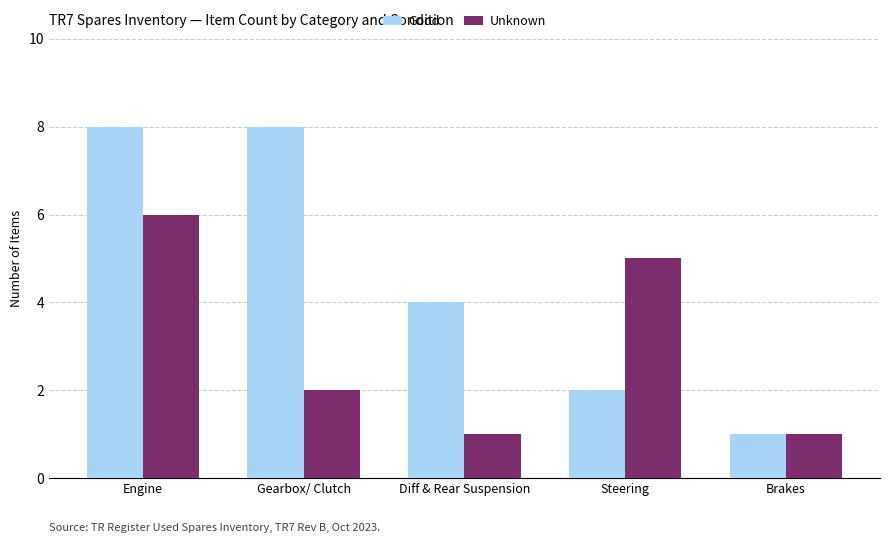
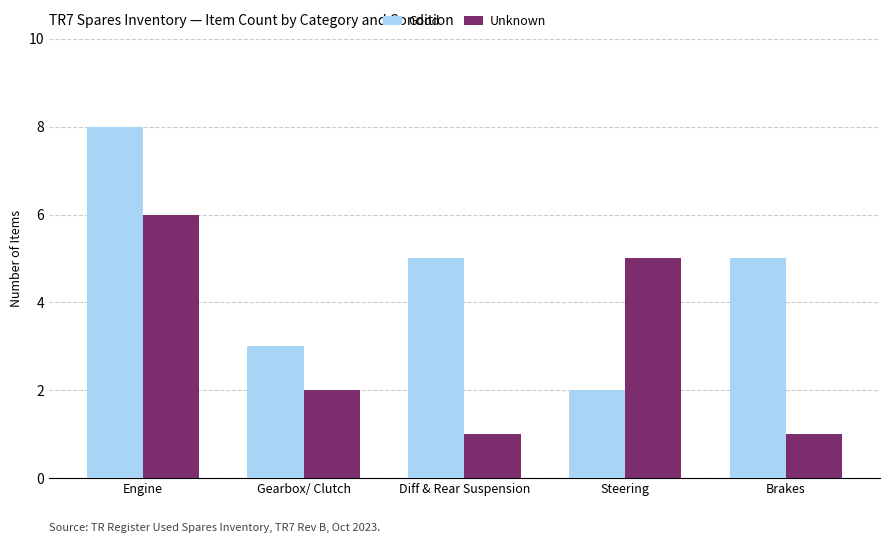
  {
    "Good": {
      "Engine": 8,
-     "Gearbox/ Clutch": 8,
-     "Diff & Rear Suspension": 4,
+     "Gearbox/ Clutch": 3,
+     "Diff & Rear Suspension": 5,
      "Steering": 2,
-     "Brakes": 1
+     "Brakes": 5
    },
    "Unknown": {
      "Engine": 6,
      "Gearbox/ Clutch": 2,
      "Diff & Rear Suspension": 1,
      "Steering": 5,
      "Brakes": 1
    }
  }
